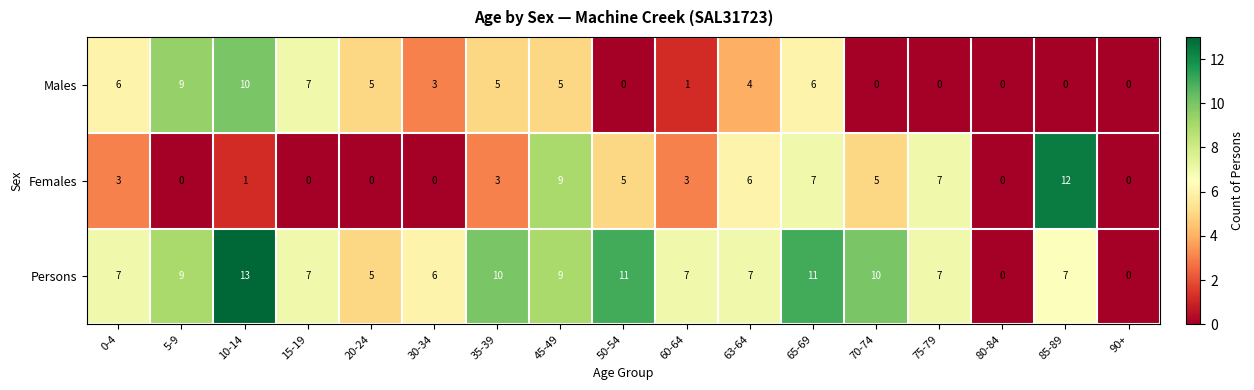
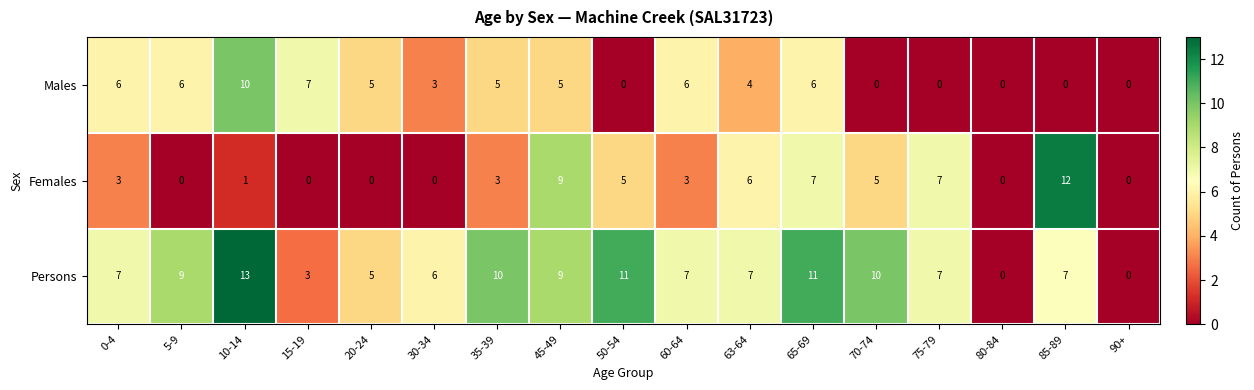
  {
    "Males": {
      "0-4": 6,
-     "5-9": 9,
+     "5-9": 6,
      "10-14": 10,
      "15-19": 7,
      "20-24": 5,
      "30-34": 3,
      "35-39": 5,
      "45-49": 5,
      "50-54": 0,
-     "60-64": 1,
+     "60-64": 6,
      "63-64": 4,
      "65-69": 6,
      "70-74": 0,
      "75-79": 0,
      "80-84": 0,
      "85-89": 0,
      "90+": 0
    },
    "Females": {
      "0-4": 3,
      "5-9": 0,
      "10-14": 1,
      "15-19": 0,
      "20-24": 0,
      "30-34": 0,
      "35-39": 3,
      "45-49": 9,
      "50-54": 5,
      "60-64": 3,
      "63-64": 6,
      "65-69": 7,
      "70-74": 5,
      "75-79": 7,
      "80-84": 0,
      "85-89": 12,
      "90+": 0
    },
    "Persons": {
      "0-4": 7,
      "5-9": 9,
      "10-14": 13,
-     "15-19": 7,
+     "15-19": 3,
      "20-24": 5,
      "30-34": 6,
      "35-39": 10,
      "45-49": 9,
      "50-54": 11,
      "60-64": 7,
      "63-64": 7,
      "65-69": 11,
      "70-74": 10,
      "75-79": 7,
      "80-84": 0,
      "85-89": 7,
      "90+": 0
    }
  }
